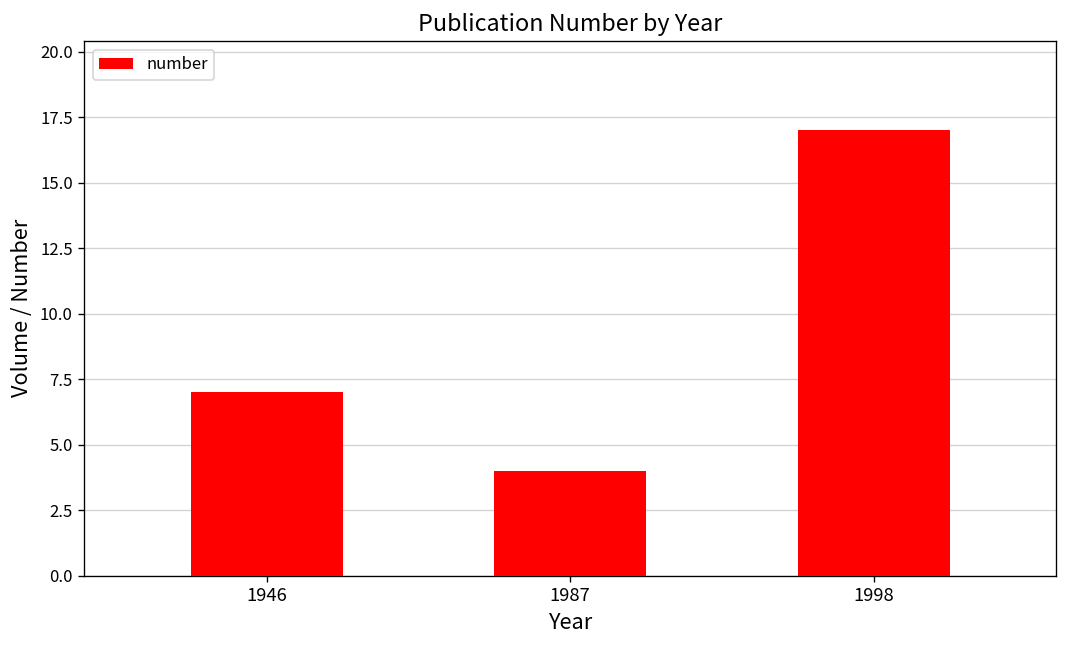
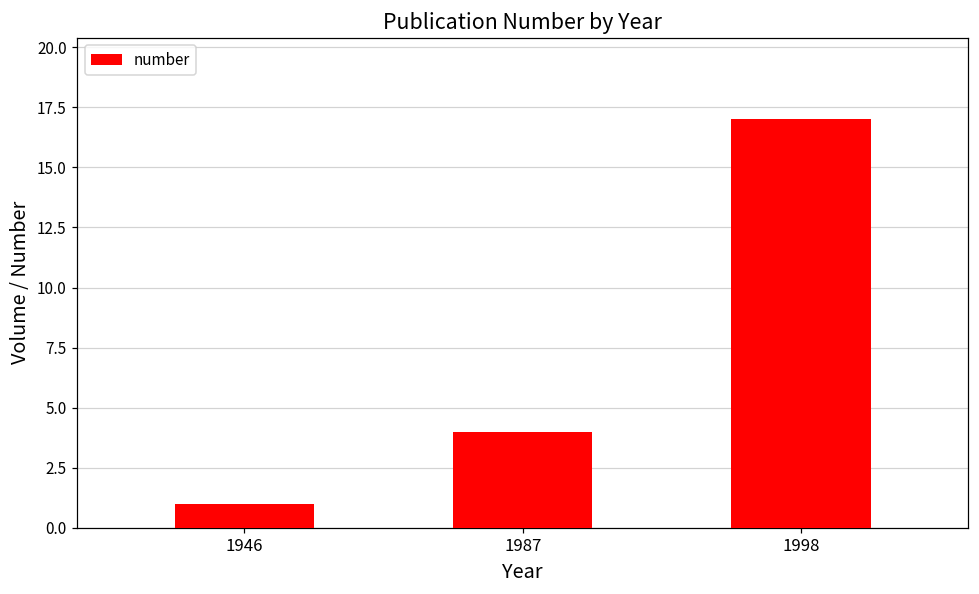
  {
-   "1946": 7,
+   "1946": 1,
    "1987": 4,
    "1998": 17
  }
